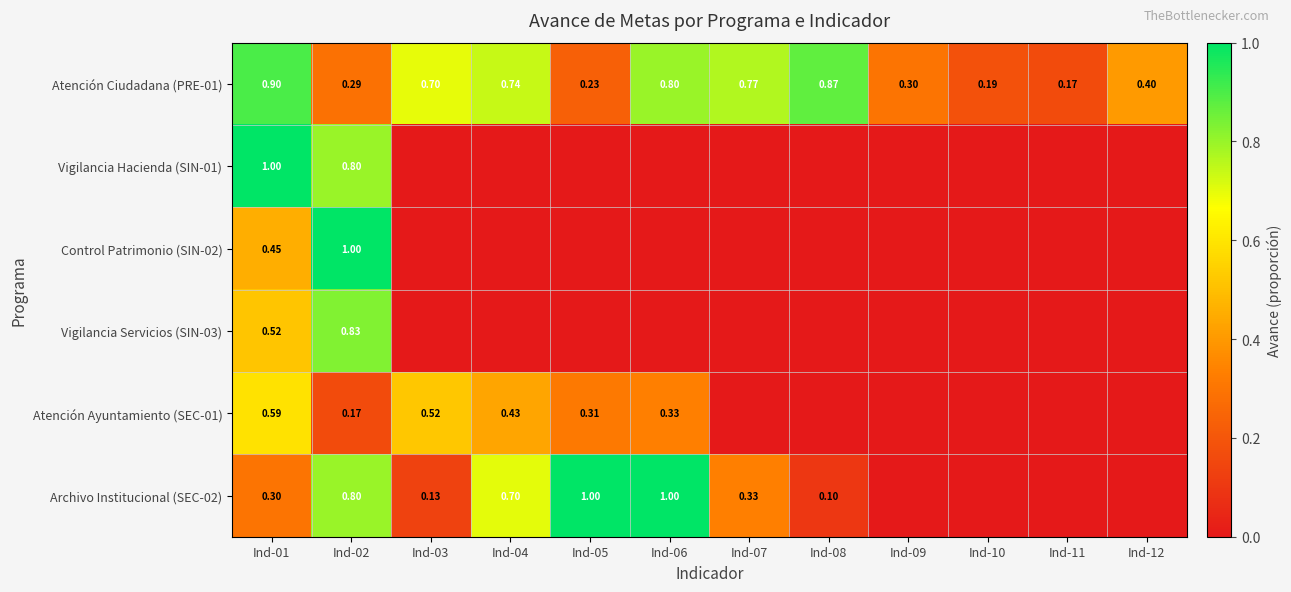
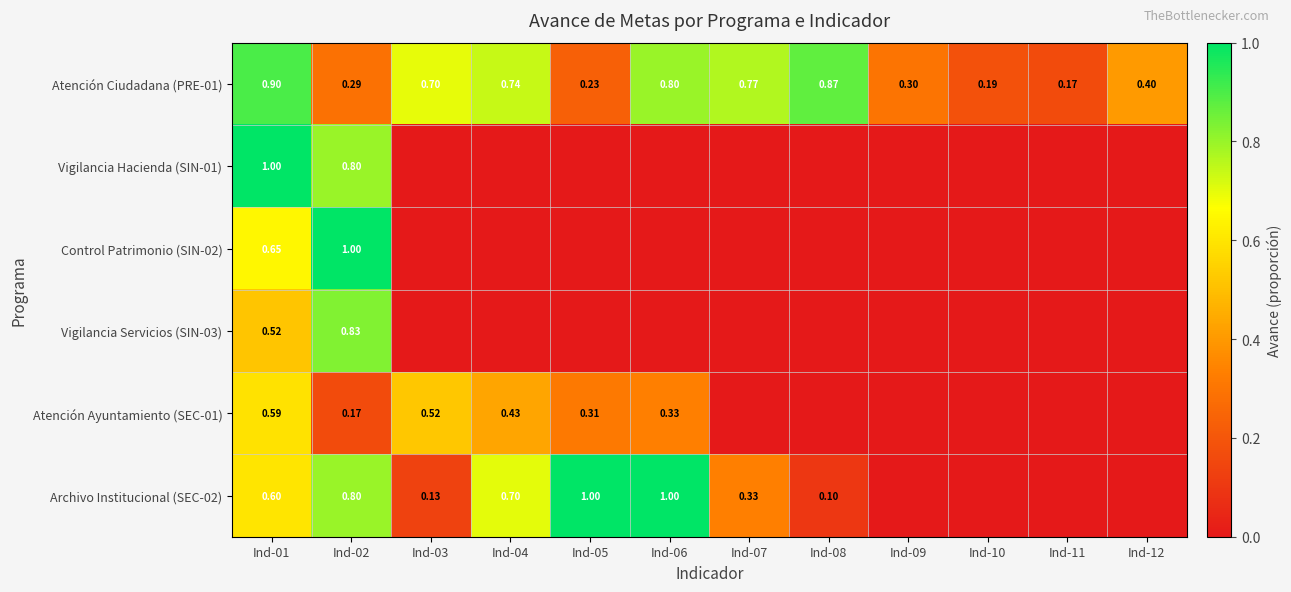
  {
    "Atención Ciudadana (PRE-01)": {
      "Ind-01": 0.90,
      "Ind-02": 0.29,
      "Ind-03": 0.70,
      "Ind-04": 0.74,
      "Ind-05": 0.23,
      "Ind-06": 0.80,
      "Ind-07": 0.77,
      "Ind-08": 0.87,
      "Ind-09": 0.30,
      "Ind-10": 0.19,
      "Ind-11": 0.17,
      "Ind-12": 0.40
    },
    "Vigilancia Hacienda (SIN-01)": {
      "Ind-01": 1.00,
      "Ind-02": 0.80
    },
    "Control Patrimonio (SIN-02)": {
-     "Ind-01": 0.45,
+     "Ind-01": 0.65,
      "Ind-02": 1.00
    },
    "Vigilancia Servicios (SIN-03)": {
      "Ind-01": 0.52,
      "Ind-02": 0.83
    },
    "Atención Ayuntamiento (SEC-01)": {
      "Ind-01": 0.59,
      "Ind-02": 0.17,
      "Ind-03": 0.52,
      "Ind-04": 0.43,
      "Ind-05": 0.31,
      "Ind-06": 0.33
    },
    "Archivo Institucional (SEC-02)": {
-     "Ind-01": 0.30,
+     "Ind-01": 0.60,
      "Ind-02": 0.80,
      "Ind-03": 0.13,
      "Ind-04": 0.70,
      "Ind-05": 1.00,
      "Ind-06": 1.00,
      "Ind-07": 0.33,
      "Ind-08": 0.10
    }
  }
